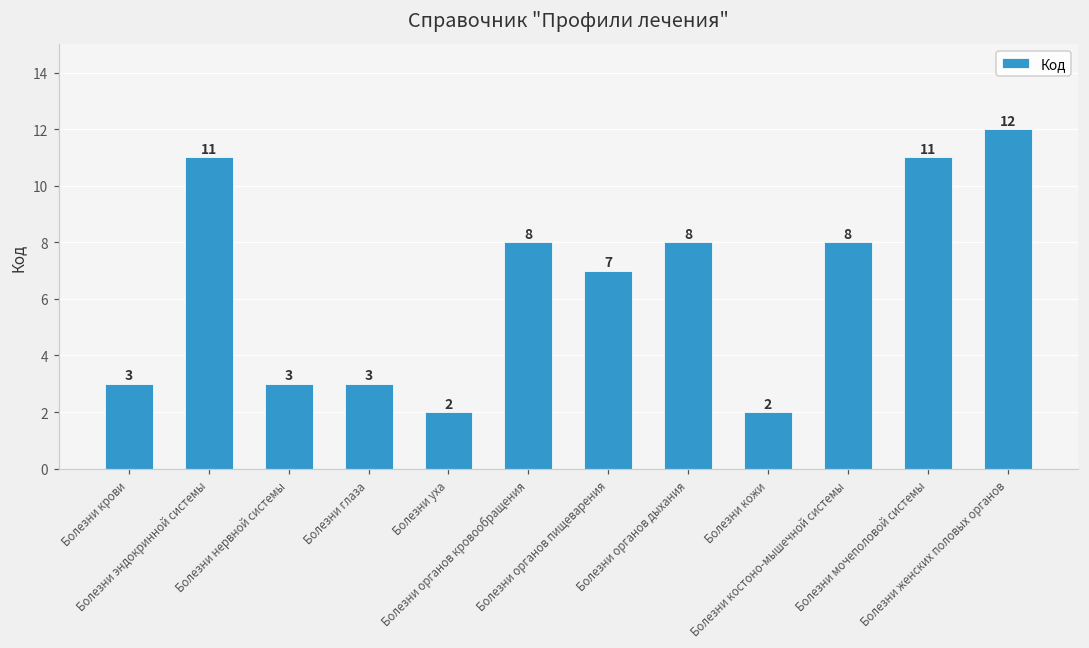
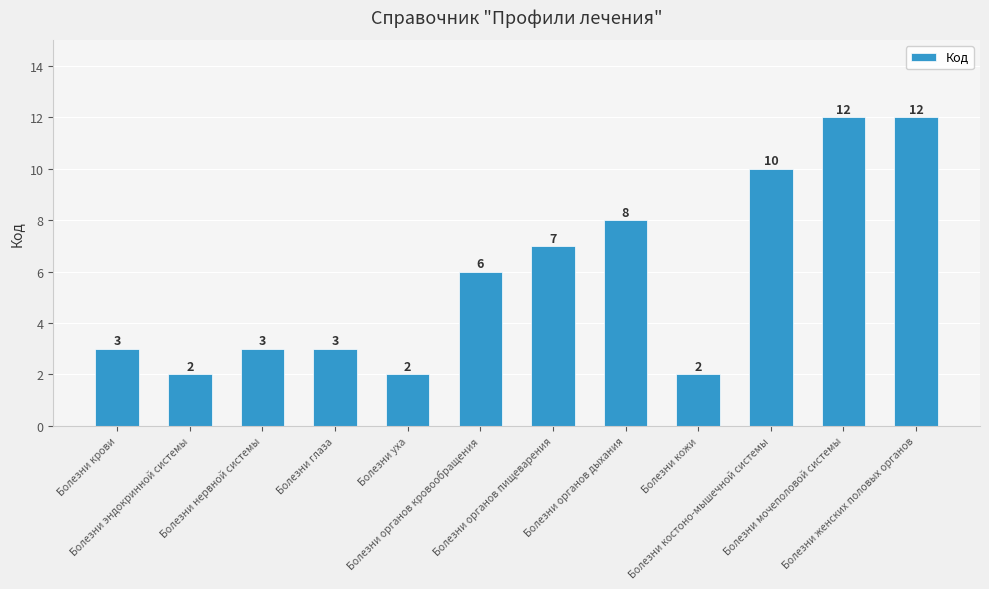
  {
    "Болезни крови": 3,
-   "Болезни эндокринной системы": 11,
+   "Болезни эндокринной системы": 2,
    "Болезни нервной системы": 3,
    "Болезни глаза": 3,
    "Болезни уха": 2,
-   "Болезни органов кровообращения": 8,
+   "Болезни органов кровообращения": 6,
    "Болезни органов пищеварения": 7,
    "Болезни органов дыхания": 8,
    "Болезни кожи": 2,
-   "Болезни костоно-мышечной системы": 8,
-   "Болезни мочеполовой системы": 11,
+   "Болезни костоно-мышечной системы": 10,
+   "Болезни мочеполовой системы": 12,
    "Болезни женских половых органов": 12
  }
